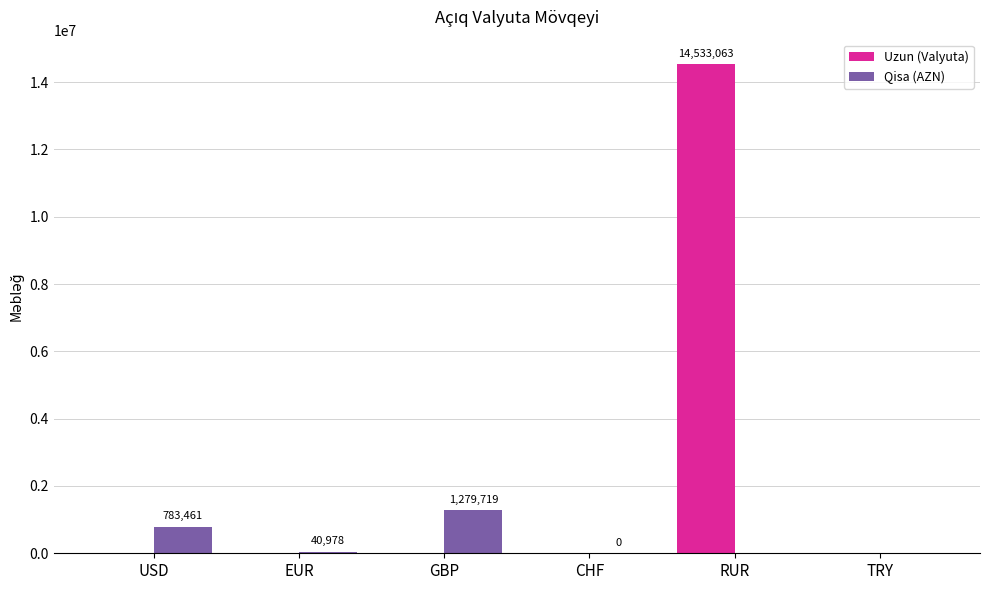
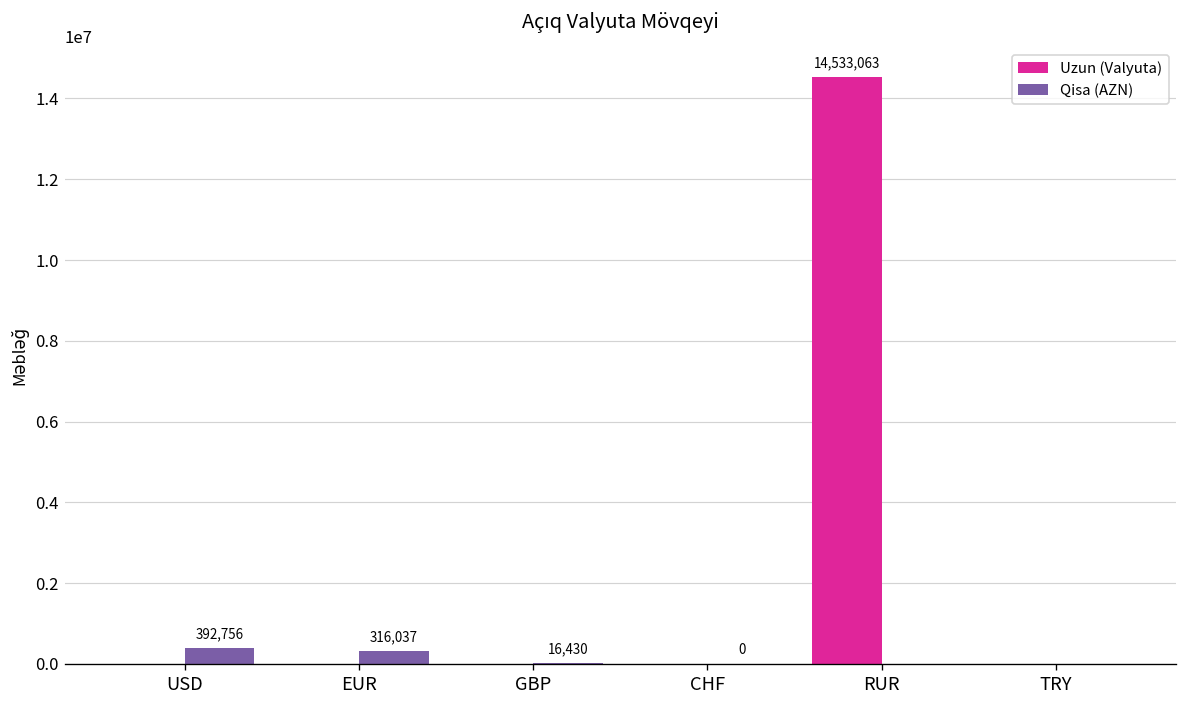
  {
    "Uzun (Valyuta)": {
      "RUR": "14,533,063"
    },
    "Qisa (AZN)": {
-     "USD": "783,461",
-     "EUR": "40,978",
-     "GBP": "1,279,719",
+     "USD": "392,756",
+     "EUR": "316,037",
+     "GBP": "16,430",
      "CHF": "0"
    }
  }
